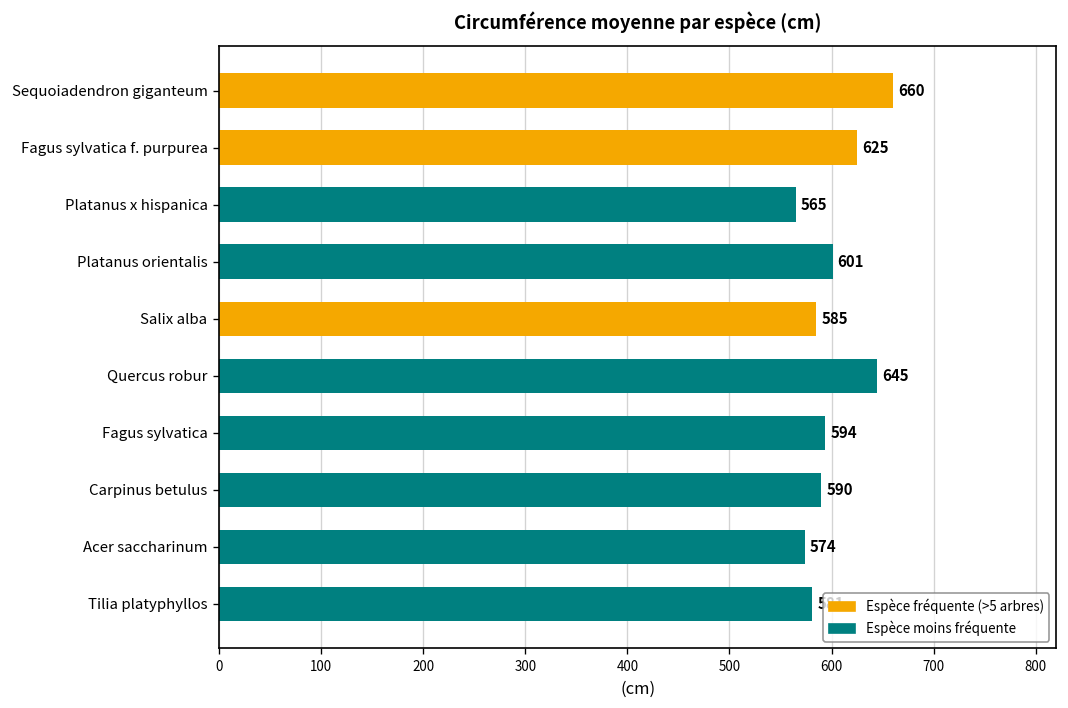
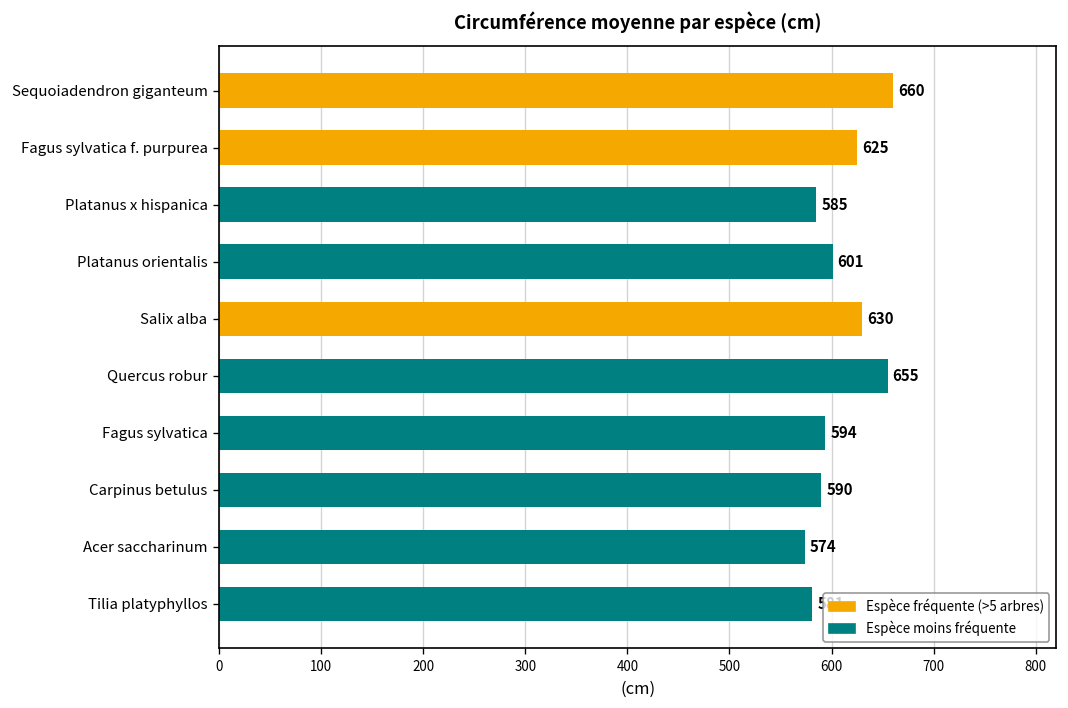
  {
    "Sequoiadendron giganteum": 660,
    "Fagus sylvatica f. purpurea": 625,
-   "Platanus x hispanica": 565,
+   "Platanus x hispanica": 585,
    "Platanus orientalis": 601,
-   "Salix alba": 585,
-   "Quercus robur": 645,
+   "Salix alba": 630,
+   "Quercus robur": 655,
    "Fagus sylvatica": 594,
    "Carpinus betulus": 590,
    "Acer saccharinum": 574
  }
